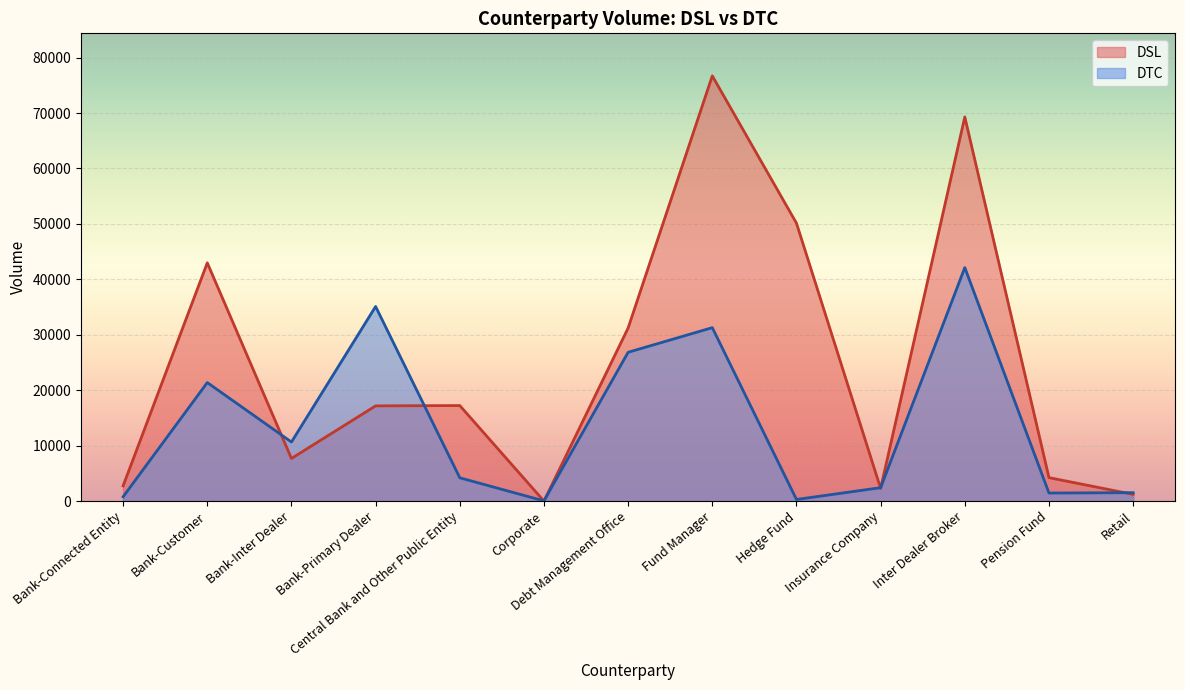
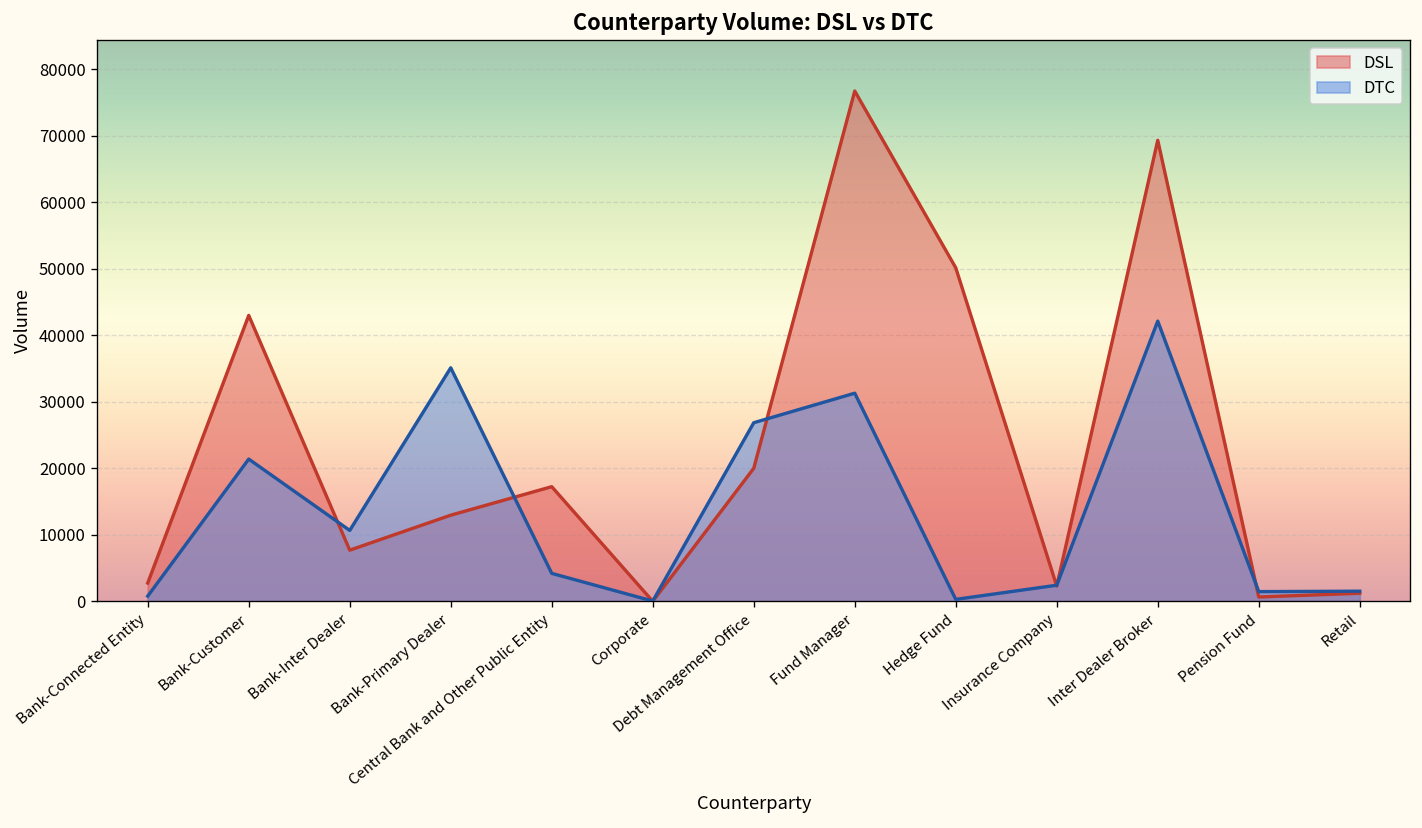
  {
    "DSL": {
      "Bank-Connected Entity": 3000,
      "Bank-Customer": 43000,
      "Bank-Inter Dealer": 8000,
-     "Bank-Primary Dealer": 17000,
+     "Bank-Primary Dealer": 13000,
      "Central Bank and Other Public Entity": 17000,
-     "Debt Management Office": 31000,
+     "Debt Management Office": 20000,
      "Fund Manager": 77000,
      "Hedge Fund": 50000,
      "Inter Dealer Broker": 69000,
-     "Pension Fund": 4000
+     "Pension Fund": 1000
    },
    "DTC": {
      "Bank-Connected Entity": 1000,
      "Bank-Customer": 21000,
      "Bank-Inter Dealer": 11000,
      "Bank-Primary Dealer": 35000,
      "Central Bank and Other Public Entity": 4000,
      "Debt Management Office": 27000,
      "Fund Manager": 31000,
      "Hedge Fund": 0,
      "Inter Dealer Broker": 42000,
      "Pension Fund": 1000
    }
  }
